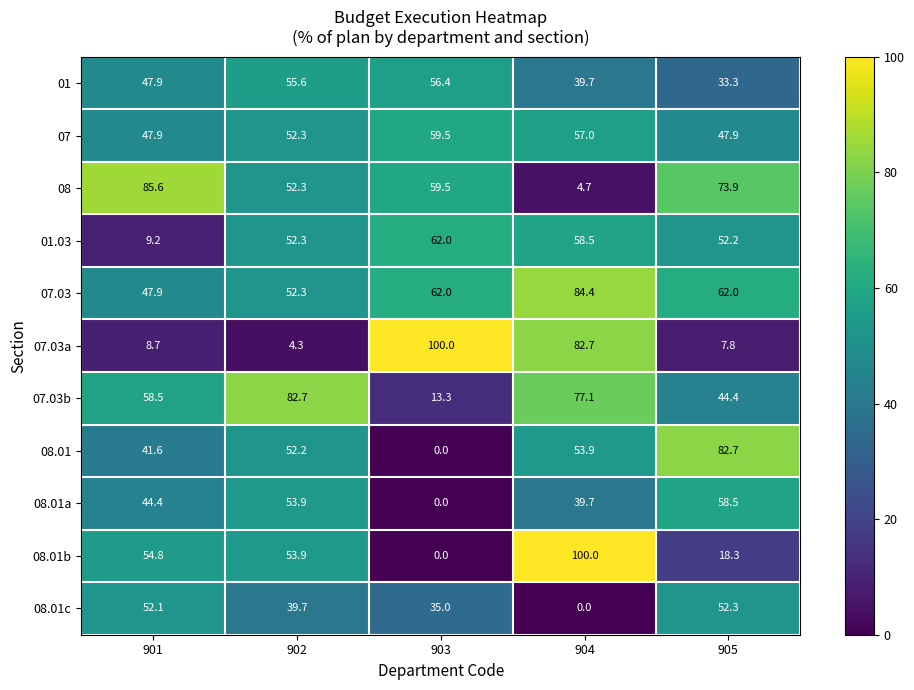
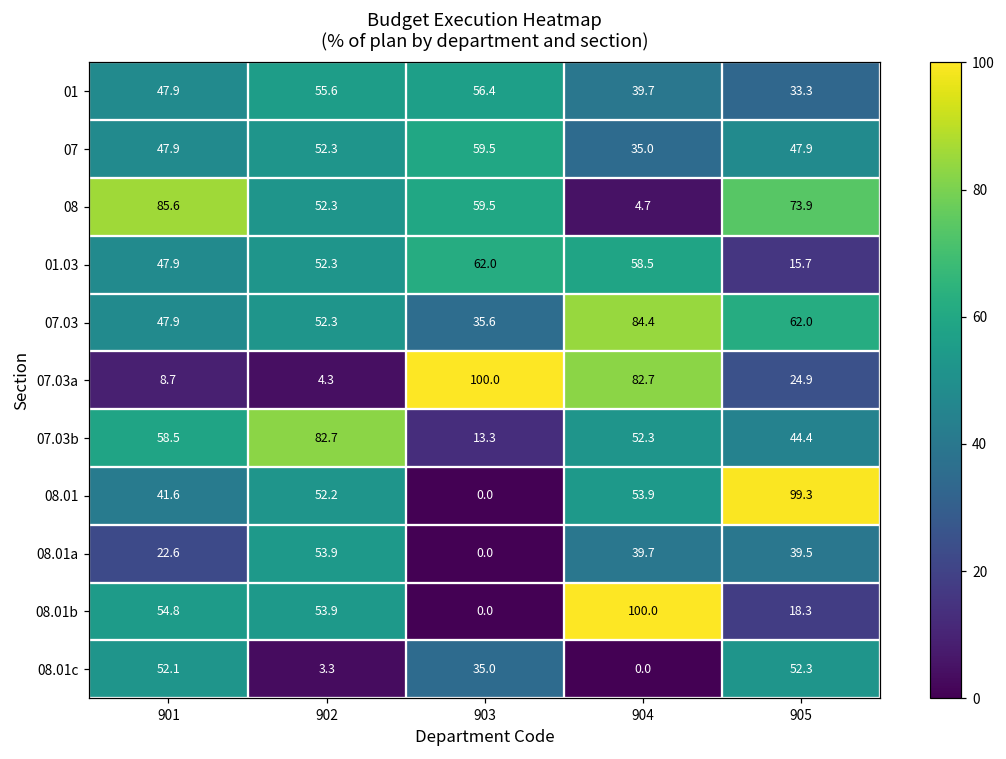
  {
    "01": {
      "901": 47.9,
      "902": 55.6,
      "903": 56.4,
      "904": 39.7,
      "905": 33.3
    },
    "07": {
      "901": 47.9,
      "902": 52.3,
      "903": 59.5,
-     "904": 57.0,
+     "904": 35.0,
      "905": 47.9
    },
    "08": {
      "901": 85.6,
      "902": 52.3,
      "903": 59.5,
      "904": 4.7,
      "905": 73.9
    },
    "01.03": {
-     "901": 9.2,
+     "901": 47.9,
      "902": 52.3,
      "903": 62.0,
      "904": 58.5,
-     "905": 52.2
+     "905": 15.7
    },
    "07.03": {
      "901": 47.9,
      "902": 52.3,
-     "903": 62.0,
+     "903": 35.6,
      "904": 84.4,
      "905": 62.0
    },
    "07.03a": {
      "901": 8.7,
      "902": 4.3,
      "903": 100.0,
      "904": 82.7,
-     "905": 7.8
+     "905": 24.9
    },
    "07.03b": {
      "901": 58.5,
      "902": 82.7,
      "903": 13.3,
-     "904": 77.1,
+     "904": 52.3,
      "905": 44.4
    },
    "08.01": {
      "901": 41.6,
      "902": 52.2,
      "903": 0.0,
      "904": 53.9,
-     "905": 82.7
+     "905": 99.3
    },
    "08.01a": {
-     "901": 44.4,
+     "901": 22.6,
      "902": 53.9,
      "903": 0.0,
      "904": 39.7,
-     "905": 58.5
+     "905": 39.5
    },
    "08.01b": {
      "901": 54.8,
      "902": 53.9,
      "903": 0.0,
      "904": 100.0,
      "905": 18.3
    },
    "08.01c": {
      "901": 52.1,
-     "902": 39.7,
+     "902": 3.3,
      "903": 35.0,
      "904": 0.0,
      "905": 52.3
    }
  }
